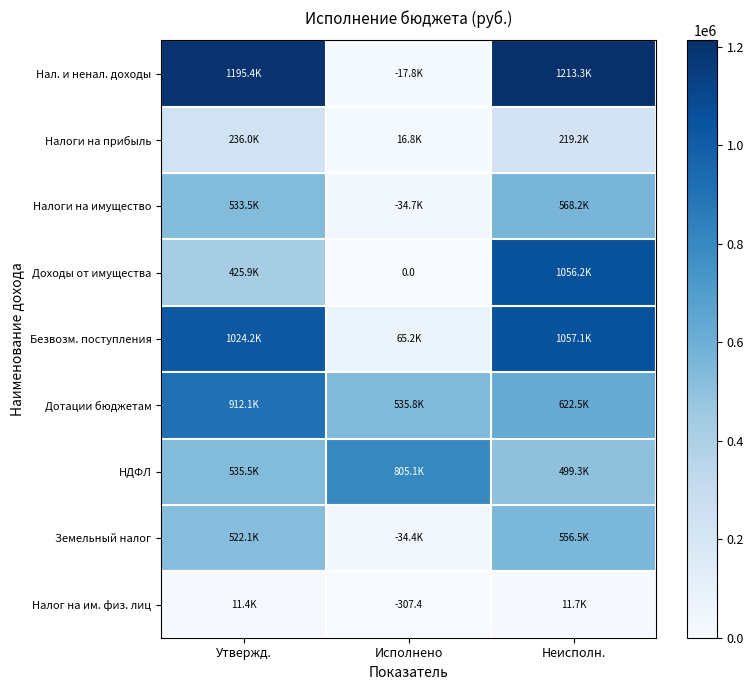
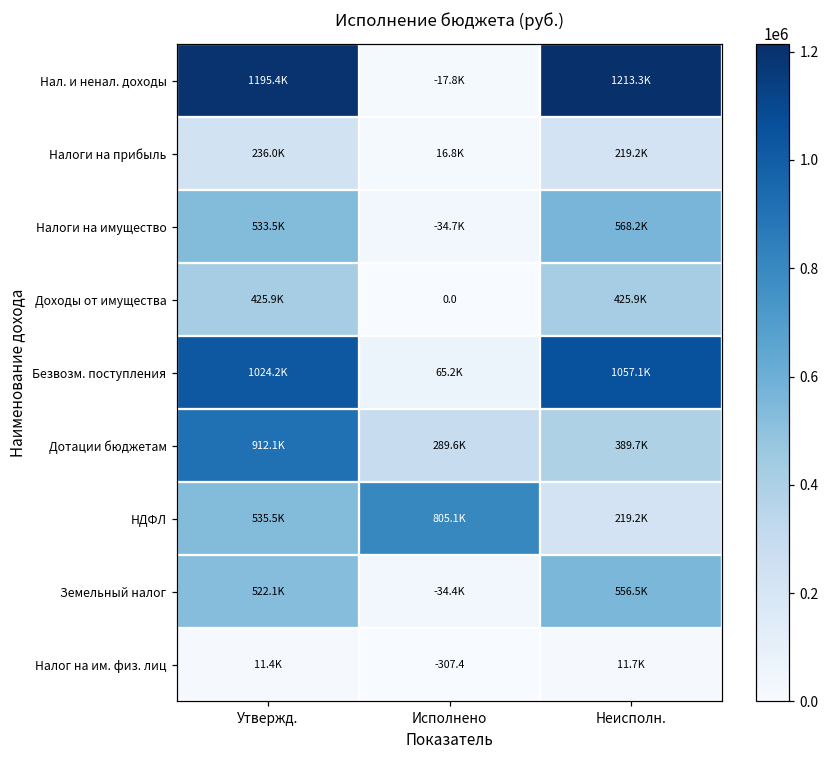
  {
    "Нал. и ненал. доходы": {
      "Утвержд.": "1195.4K",
      "Исполнено": "-17.8K",
      "Неисполн.": "1213.3K"
    },
    "Налоги на прибыль": {
      "Утвержд.": "236.0K",
      "Исполнено": "16.8K",
      "Неисполн.": "219.2K"
    },
    "Налоги на имущество": {
      "Утвержд.": "533.5K",
      "Исполнено": "-34.7K",
      "Неисполн.": "568.2K"
    },
    "Доходы от имущества": {
      "Утвержд.": "425.9K",
      "Исполнено": "0.0",
-     "Неисполн.": "1056.2K"
+     "Неисполн.": "425.9K"
    },
    "Безвозм. поступления": {
      "Утвержд.": "1024.2K",
      "Исполнено": "65.2K",
      "Неисполн.": "1057.1K"
    },
    "Дотации бюджетам": {
      "Утвержд.": "912.1K",
-     "Исполнено": "535.8K",
-     "Неисполн.": "622.5K"
+     "Исполнено": "289.6K",
+     "Неисполн.": "389.7K"
    },
    "НДФЛ": {
      "Утвержд.": "535.5K",
      "Исполнено": "805.1K",
-     "Неисполн.": "499.3K"
+     "Неисполн.": "219.2K"
    },
    "Земельный налог": {
      "Утвержд.": "522.1K",
      "Исполнено": "-34.4K",
      "Неисполн.": "556.5K"
    },
    "Налог на им. физ. лиц": {
      "Утвержд.": "11.4K",
      "Исполнено": "-307.4",
      "Неисполн.": "11.7K"
    }
  }
